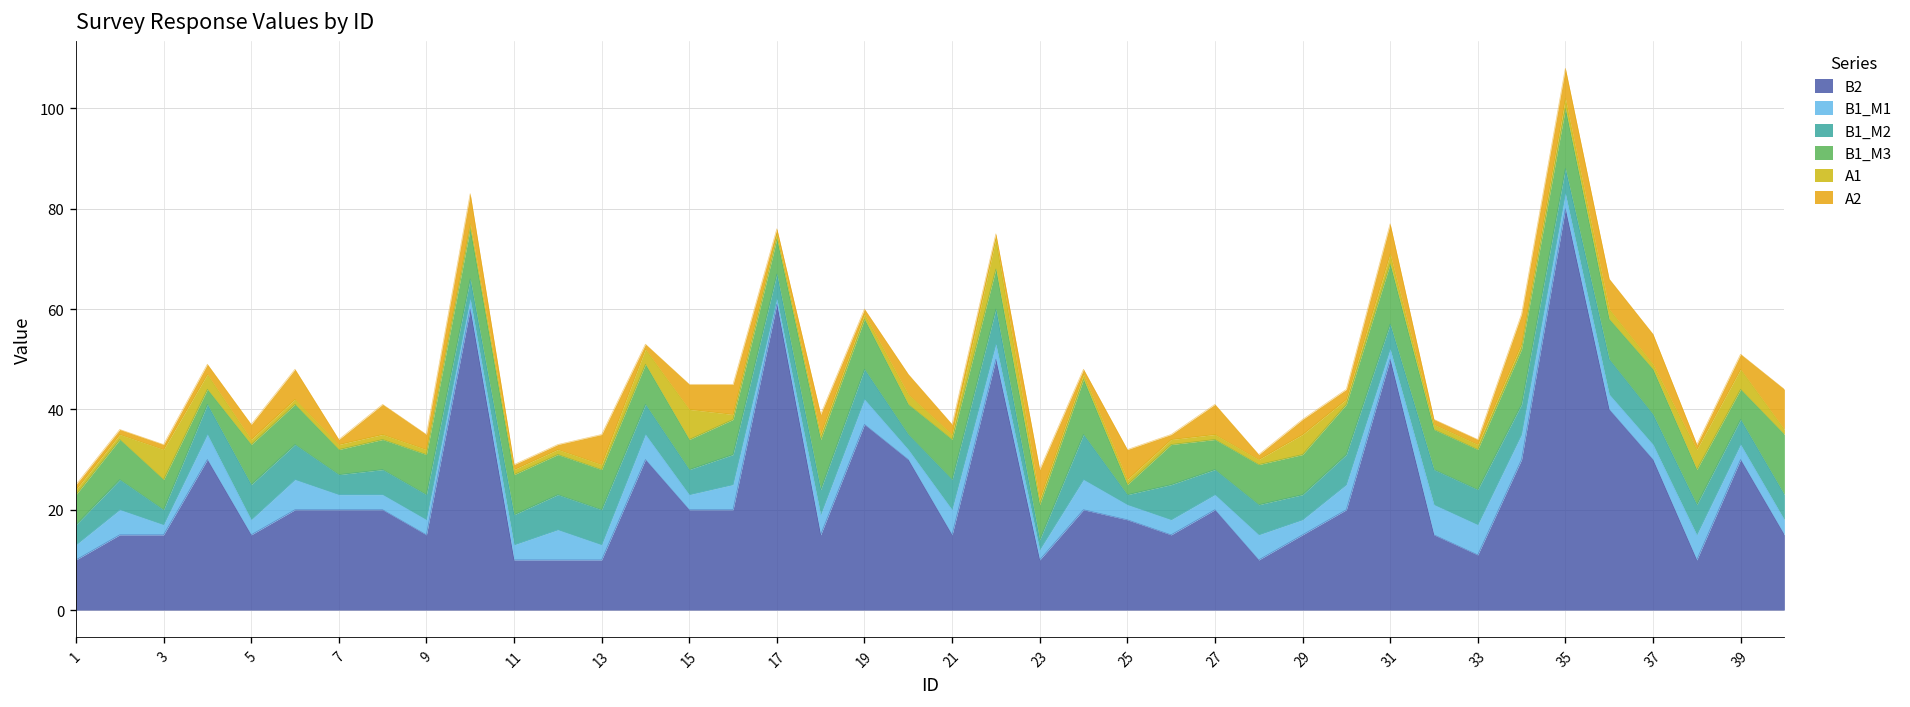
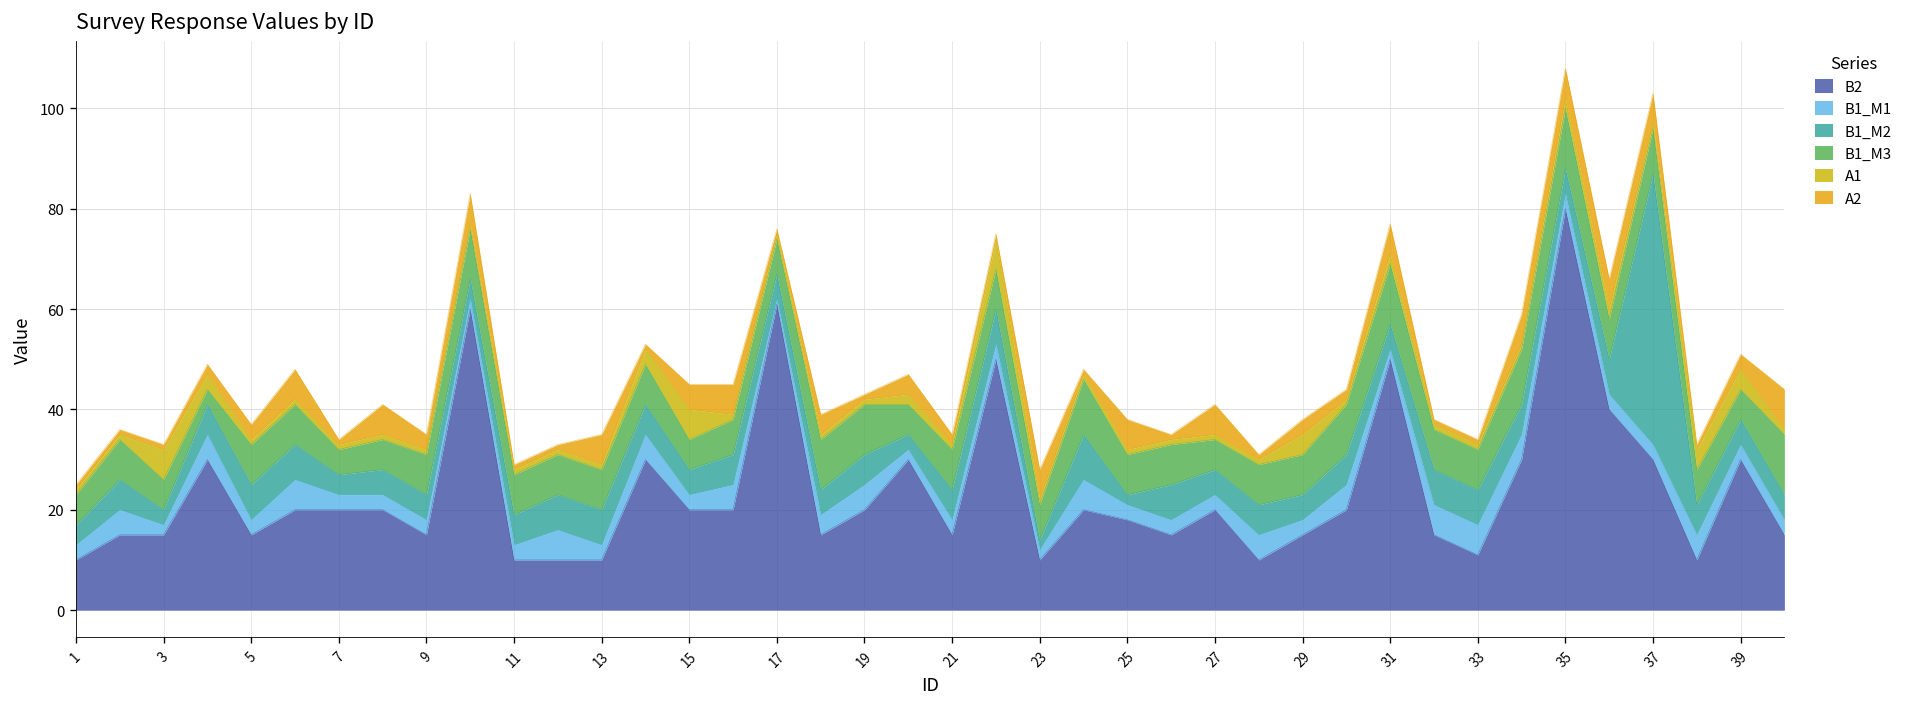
  {
    "B2": {
      "1": 10,
      "3": 15,
      "5": 15,
      "7": 20,
      "9": 15,
      "11": 10,
      "13": 10,
      "15": 20,
      "17": 61,
-     "19": 37,
+     "19": 20,
      "21": 15,
      "23": 10,
      "25": 18,
      "27": 20,
      "29": 15,
      "31": 50,
      "33": 11,
      "35": 80,
      "37": 30,
      "39": 30
    },
    "B1_M1": {
      "1": 3,
      "3": 2,
      "5": 3,
      "7": 3,
      "9": 3,
      "11": 3,
      "13": 3,
      "15": 3,
      "17": 1,
      "19": 5,
-     "21": 5,
+     "21": 3,
      "23": 2,
      "25": 3,
      "27": 3,
      "29": 3,
      "31": 2,
      "33": 6,
      "35": 3,
      "37": 3,
      "39": 3
    },
    "B1_M2": {
      "1": 4,
      "3": 3,
      "5": 7,
      "7": 4,
      "9": 5,
      "11": 6,
      "13": 7,
      "15": 5,
      "17": 5,
      "19": 6,
      "21": 6,
      "23": 2,
      "25": 2,
      "27": 5,
      "29": 5,
      "31": 5,
      "33": 7,
      "35": 5,
-     "37": 6,
+     "37": 54,
      "39": 5
    },
    "B1_M3": {
      "1": 6,
      "3": 6,
      "5": 8,
      "7": 5,
      "9": 8,
      "11": 8,
      "13": 8,
      "15": 6,
      "17": 7,
      "19": 10,
      "21": 8,
      "23": 7,
-     "25": 2,
+     "25": 8,
      "27": 6,
      "29": 8,
      "31": 12,
      "33": 8,
      "35": 12,
      "37": 9,
      "39": 6
    }
  }
